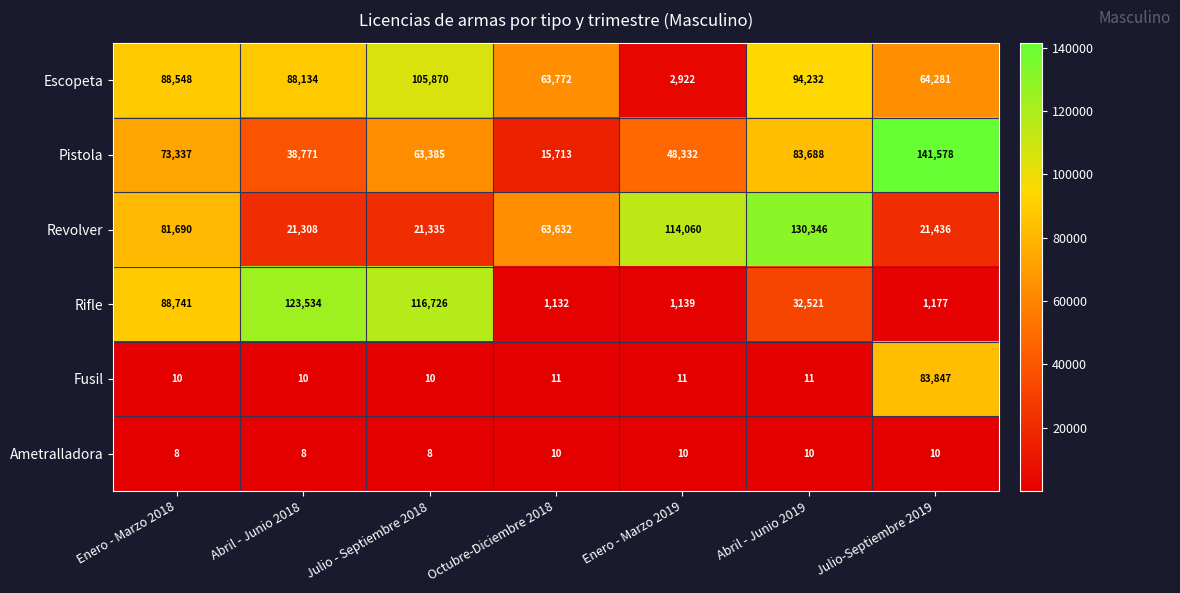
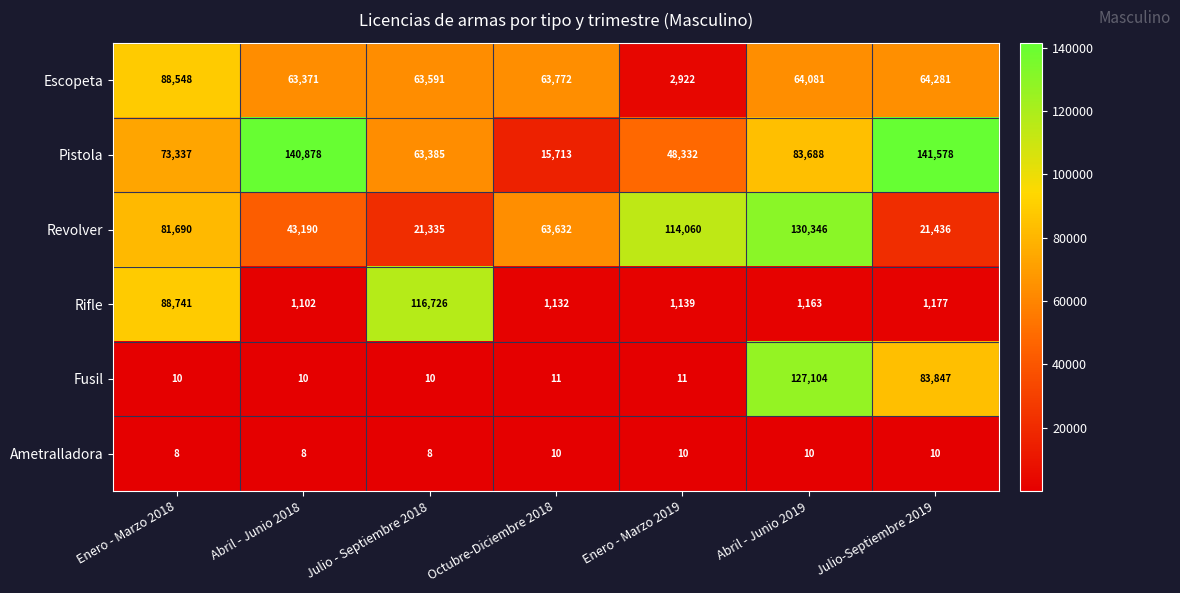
  {
    "Escopeta": {
      "Enero - Marzo 2018": "88,548",
-     "Abril - Junio 2018": "88,134",
-     "Julio - Septiembre 2018": "105,870",
+     "Abril - Junio 2018": "63,371",
+     "Julio - Septiembre 2018": "63,591",
      "Octubre-Diciembre 2018": "63,772",
      "Enero - Marzo 2019": "2,922",
-     "Abril - Junio 2019": "94,232",
+     "Abril - Junio 2019": "64,081",
      "Julio-Septiembre 2019": "64,281"
    },
    "Pistola": {
      "Enero - Marzo 2018": "73,337",
-     "Abril - Junio 2018": "38,771",
+     "Abril - Junio 2018": "140,878",
      "Julio - Septiembre 2018": "63,385",
      "Octubre-Diciembre 2018": "15,713",
      "Enero - Marzo 2019": "48,332",
      "Abril - Junio 2019": "83,688",
      "Julio-Septiembre 2019": "141,578"
    },
    "Revolver": {
      "Enero - Marzo 2018": "81,690",
-     "Abril - Junio 2018": "21,308",
+     "Abril - Junio 2018": "43,190",
      "Julio - Septiembre 2018": "21,335",
      "Octubre-Diciembre 2018": "63,632",
      "Enero - Marzo 2019": "114,060",
      "Abril - Junio 2019": "130,346",
      "Julio-Septiembre 2019": "21,436"
    },
    "Rifle": {
      "Enero - Marzo 2018": "88,741",
-     "Abril - Junio 2018": "123,534",
+     "Abril - Junio 2018": "1,102",
      "Julio - Septiembre 2018": "116,726",
      "Octubre-Diciembre 2018": "1,132",
      "Enero - Marzo 2019": "1,139",
-     "Abril - Junio 2019": "32,521",
+     "Abril - Junio 2019": "1,163",
      "Julio-Septiembre 2019": "1,177"
    },
    "Fusil": {
      "Enero - Marzo 2018": "10",
      "Abril - Junio 2018": "10",
      "Julio - Septiembre 2018": "10",
      "Octubre-Diciembre 2018": "11",
      "Enero - Marzo 2019": "11",
-     "Abril - Junio 2019": "11",
+     "Abril - Junio 2019": "127,104",
      "Julio-Septiembre 2019": "83,847"
    },
    "Ametralladora": {
      "Enero - Marzo 2018": "8",
      "Abril - Junio 2018": "8",
      "Julio - Septiembre 2018": "8",
      "Octubre-Diciembre 2018": "10",
      "Enero - Marzo 2019": "10",
      "Abril - Junio 2019": "10",
      "Julio-Septiembre 2019": "10"
    }
  }
